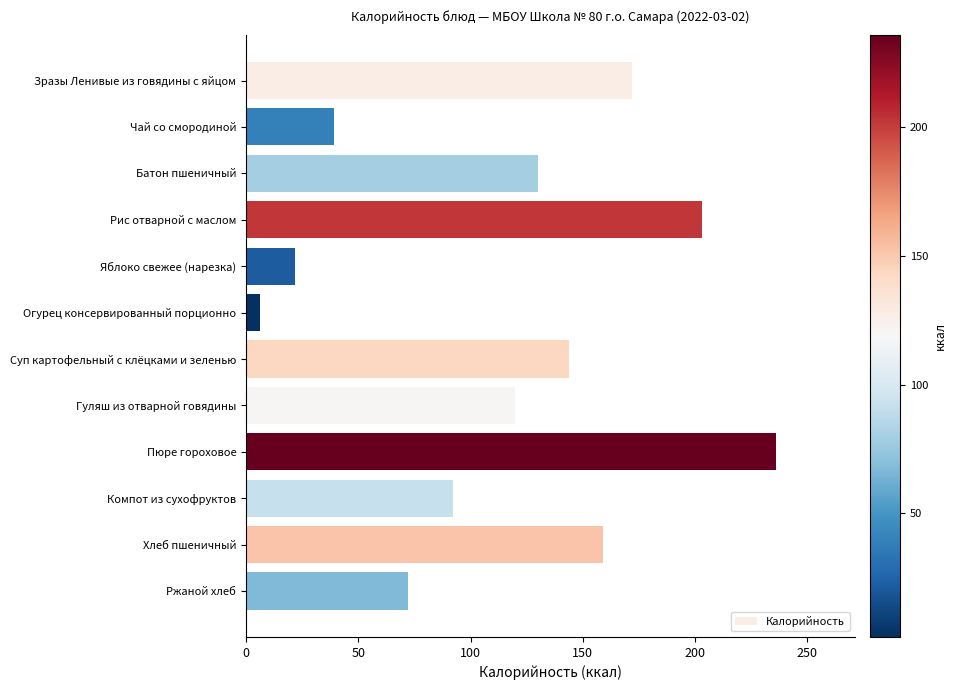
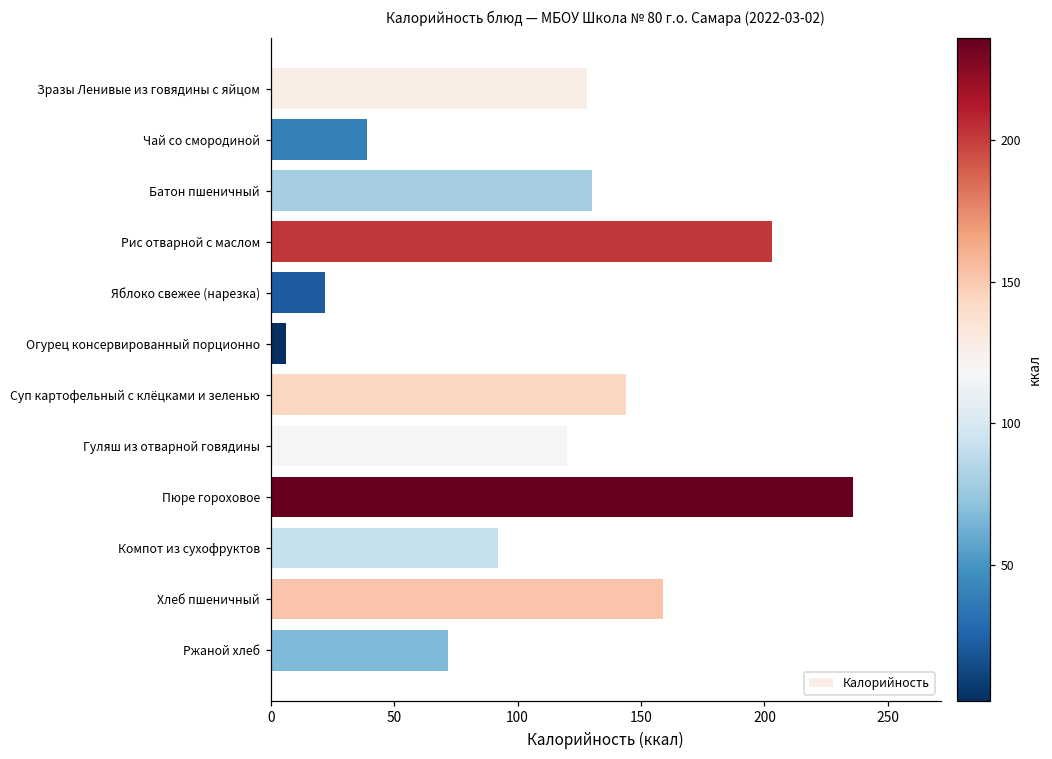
  {
-   "Зразы Ленивые из говядины с яйцом": 172,
+   "Зразы Ленивые из говядины с яйцом": 128,
    "Чай со смородиной": 39,
    "Батон пшеничный": 130,
    "Рис отварной с маслом": 203,
    "Яблоко свежее (нарезка)": 22,
    "Огурец консервированный порционно": 6,
    "Суп картофельный с клёцками и зеленью": 144,
    "Гуляш из отварной говядины": 120,
    "Пюре гороховое": 236,
    "Компот из сухофруктов": 92,
    "Хлеб пшеничный": 159,
    "Ржаной хлеб": 72
  }
